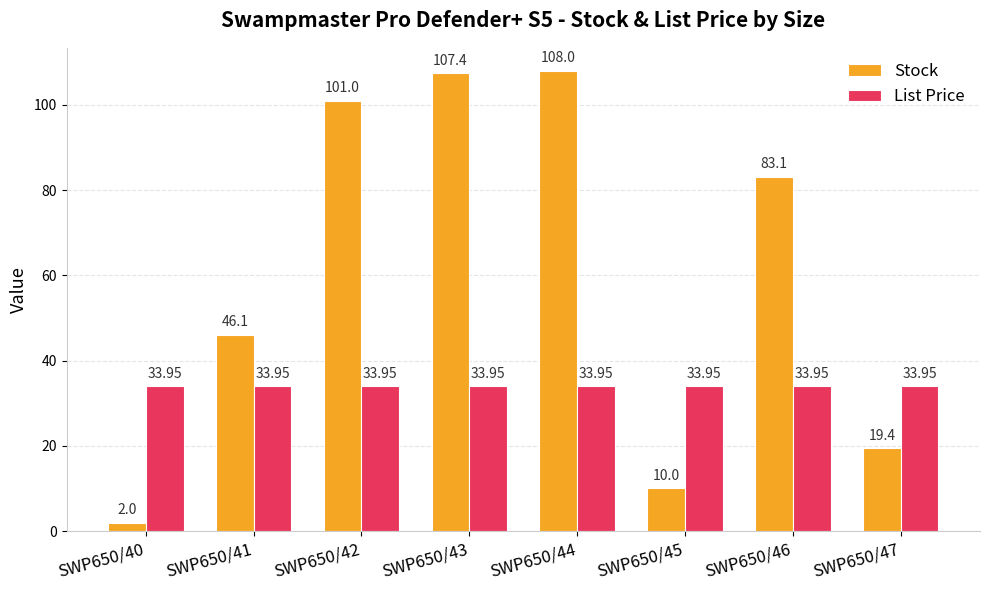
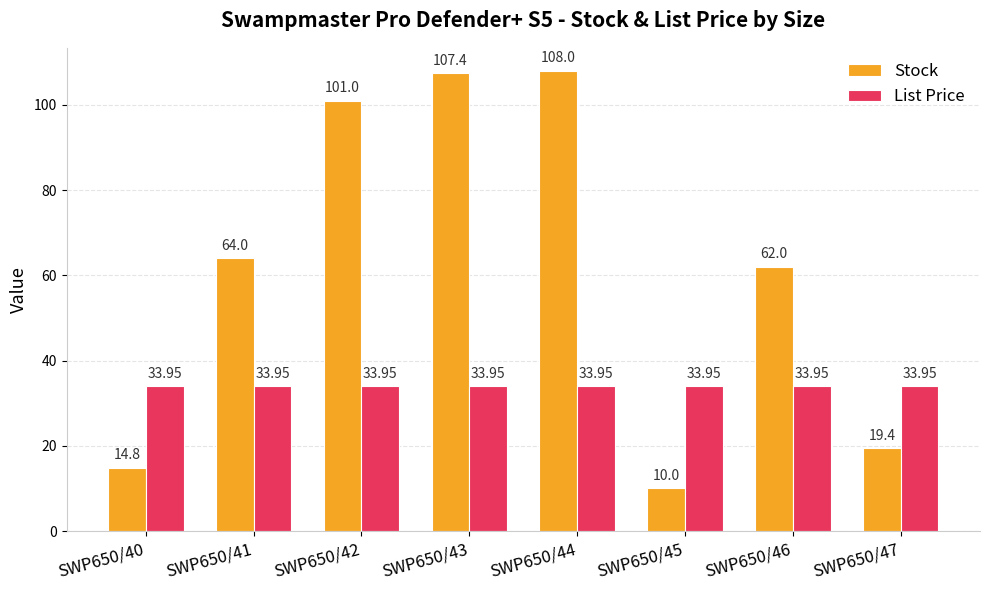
  {
    "Stock": {
-     "SWP650/40": 2.0,
-     "SWP650/41": 46.1,
+     "SWP650/40": 14.8,
+     "SWP650/41": 64.0,
      "SWP650/42": 101.0,
      "SWP650/43": 107.4,
      "SWP650/44": 108.0,
      "SWP650/45": 10.0,
-     "SWP650/46": 83.1,
+     "SWP650/46": 62.0,
      "SWP650/47": 19.4
    },
    "List Price": {
      "SWP650/40": 33.95,
      "SWP650/41": 33.95,
      "SWP650/42": 33.95,
      "SWP650/43": 33.95,
      "SWP650/44": 33.95,
      "SWP650/45": 33.95,
      "SWP650/46": 33.95,
      "SWP650/47": 33.95
    }
  }
